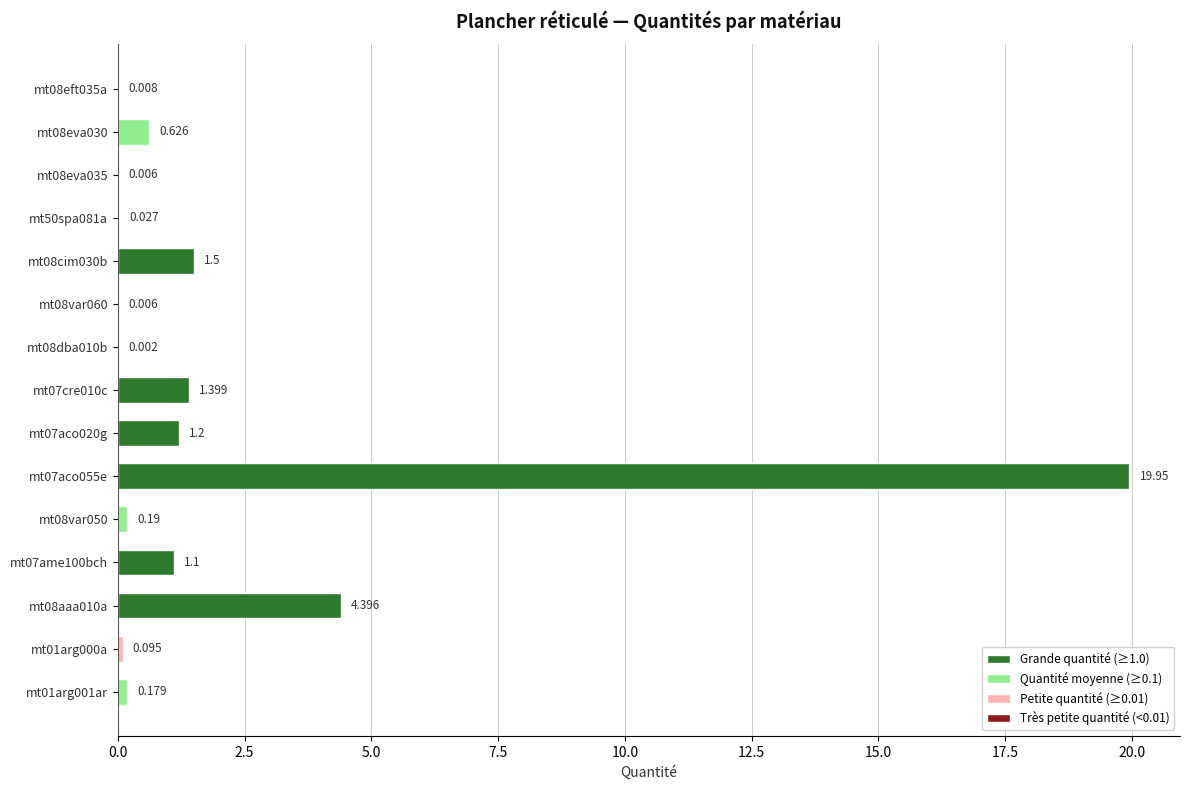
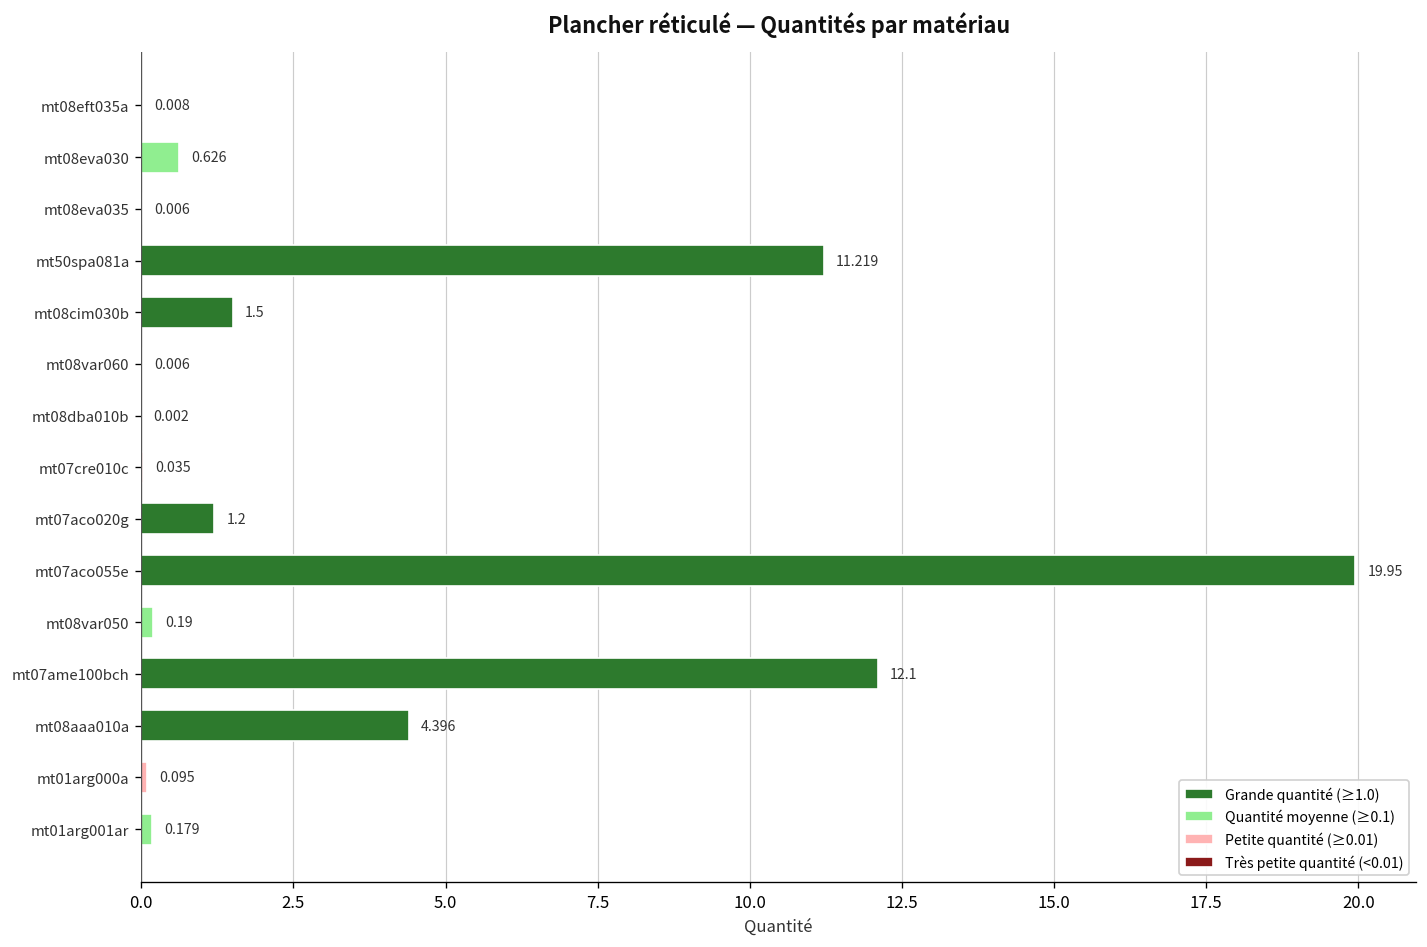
  {
    "mt08eft035a": 0.008,
    "mt08eva030": 0.626,
    "mt08eva035": 0.006,
-   "mt50spa081a": 0.027,
+   "mt50spa081a": 11.219,
    "mt08cim030b": 1.5,
    "mt08var060": 0.006,
    "mt08dba010b": 0.002,
-   "mt07cre010c": 1.399,
+   "mt07cre010c": 0.035,
    "mt07aco020g": 1.2,
    "mt07aco055e": 19.95,
    "mt08var050": 0.19,
-   "mt07ame100bch": 1.1,
+   "mt07ame100bch": 12.1,
    "mt08aaa010a": 4.396,
    "mt01arg000a": 0.095,
    "mt01arg001ar": 0.179
  }
